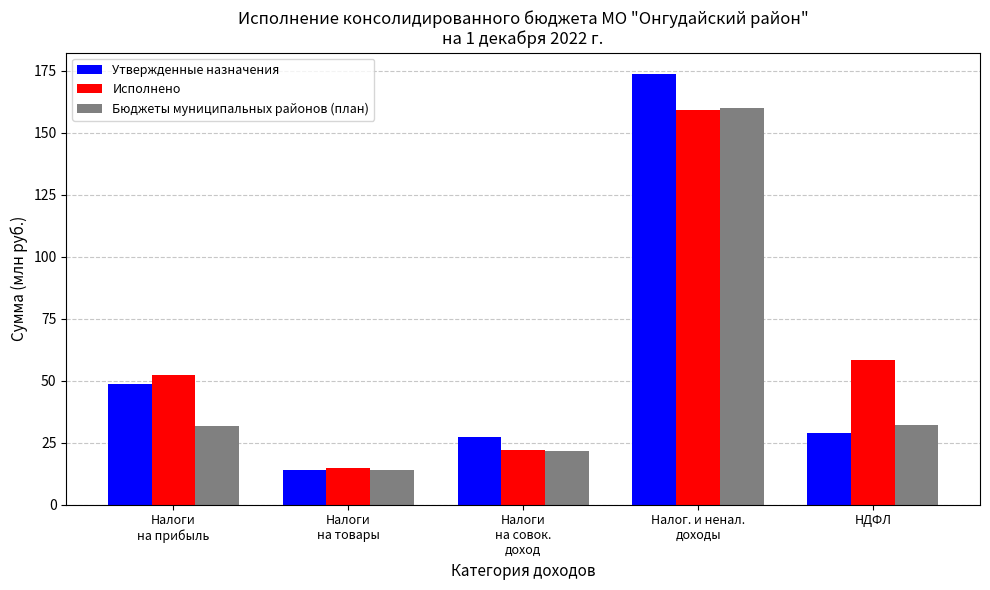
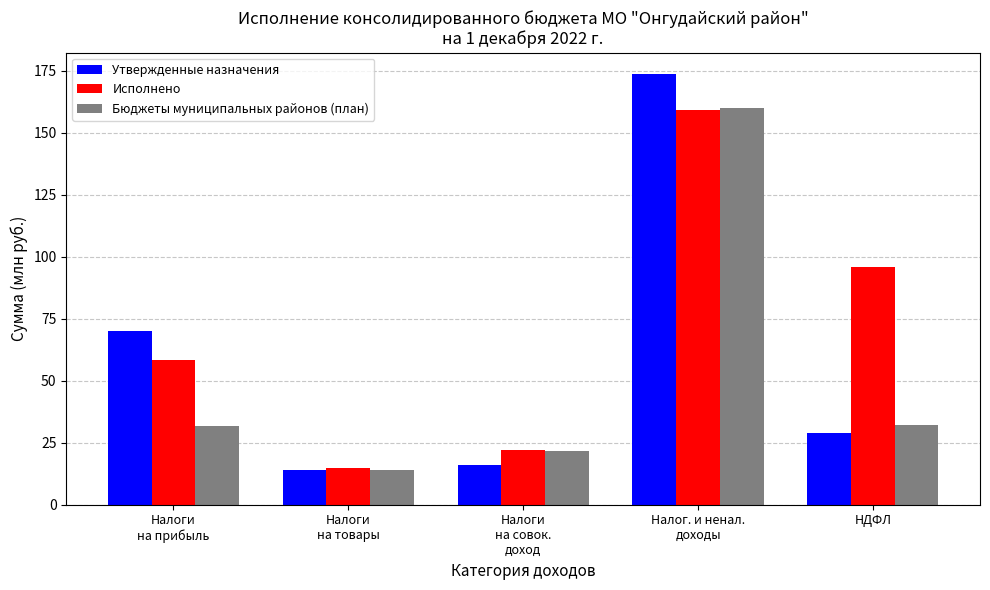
  {
    "Утвержденные назначения": {
-     "Налоги на прибыль": 49,
+     "Налоги на прибыль": 70,
      "Налоги на товары": 14,
-     "Налоги на совок. доход": 27,
+     "Налоги на совок. доход": 16,
      "Налог. и ненал. доходы": 174,
      "НДФЛ": 29
    },
    "Исполнено": {
-     "Налоги на прибыль": 52,
+     "Налоги на прибыль": 58,
      "Налоги на товары": 15,
      "Налоги на совок. доход": 22,
      "Налог. и ненал. доходы": 159,
-     "НДФЛ": 58
+     "НДФЛ": 96
    },
    "Бюджеты муниципальных районов (план)": {
      "Налоги на прибыль": 32,
      "Налоги на товары": 14,
      "Налоги на совок. доход": 22,
      "Налог. и ненал. доходы": 160,
      "НДФЛ": 32
    }
  }
